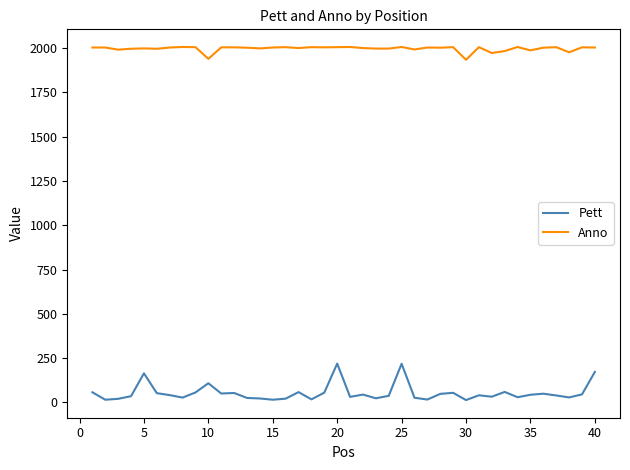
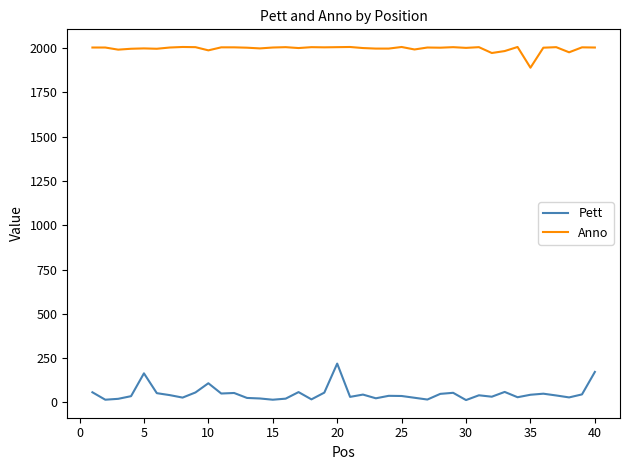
  {
    "Pett": {
      "5": 160,
      "10": 110,
      "15": 20,
      "20": 220,
-     "25": 220,
+     "25": 40,
      "30": 10,
      "35": 40,
      "40": 170
    },
    "Anno": {
      "5": 2000,
-     "10": 1940,
+     "10": 1990,
      "15": 2000,
      "20": 2010,
      "25": 2010,
-     "30": 1940,
-     "35": 1990,
+     "30": 2000,
+     "35": 1890,
      "40": 2000
    }
  }
